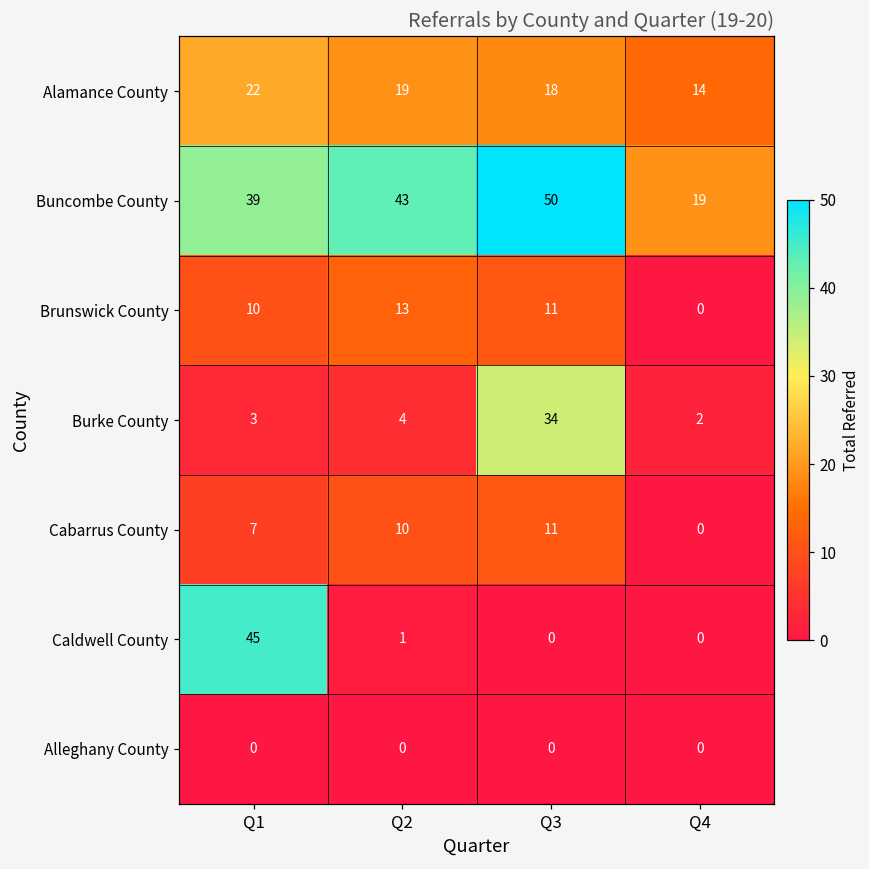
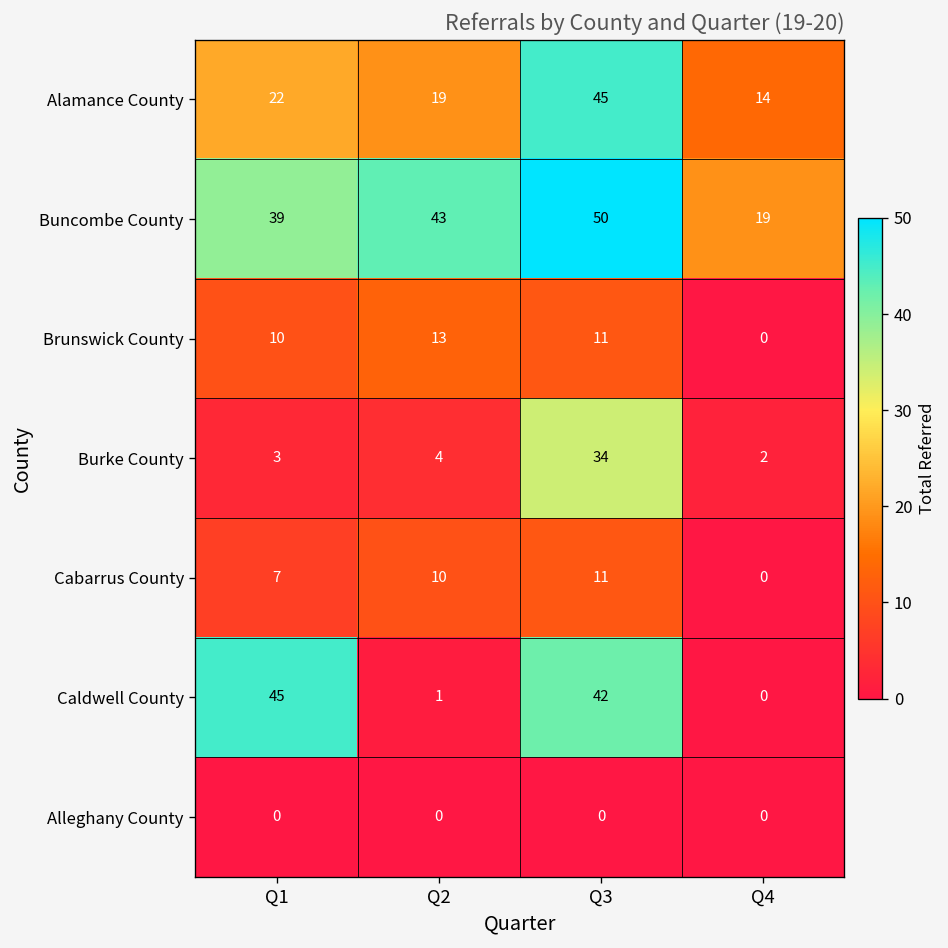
  {
    "Alamance County": {
      "Q1": 22,
      "Q2": 19,
-     "Q3": 18,
+     "Q3": 45,
      "Q4": 14
    },
    "Buncombe County": {
      "Q1": 39,
      "Q2": 43,
      "Q3": 50,
      "Q4": 19
    },
    "Brunswick County": {
      "Q1": 10,
      "Q2": 13,
      "Q3": 11,
      "Q4": 0
    },
    "Burke County": {
      "Q1": 3,
      "Q2": 4,
      "Q3": 34,
      "Q4": 2
    },
    "Cabarrus County": {
      "Q1": 7,
      "Q2": 10,
      "Q3": 11,
      "Q4": 0
    },
    "Caldwell County": {
      "Q1": 45,
      "Q2": 1,
-     "Q3": 0,
+     "Q3": 42,
      "Q4": 0
    },
    "Alleghany County": {
      "Q1": 0,
      "Q2": 0,
      "Q3": 0,
      "Q4": 0
    }
  }
